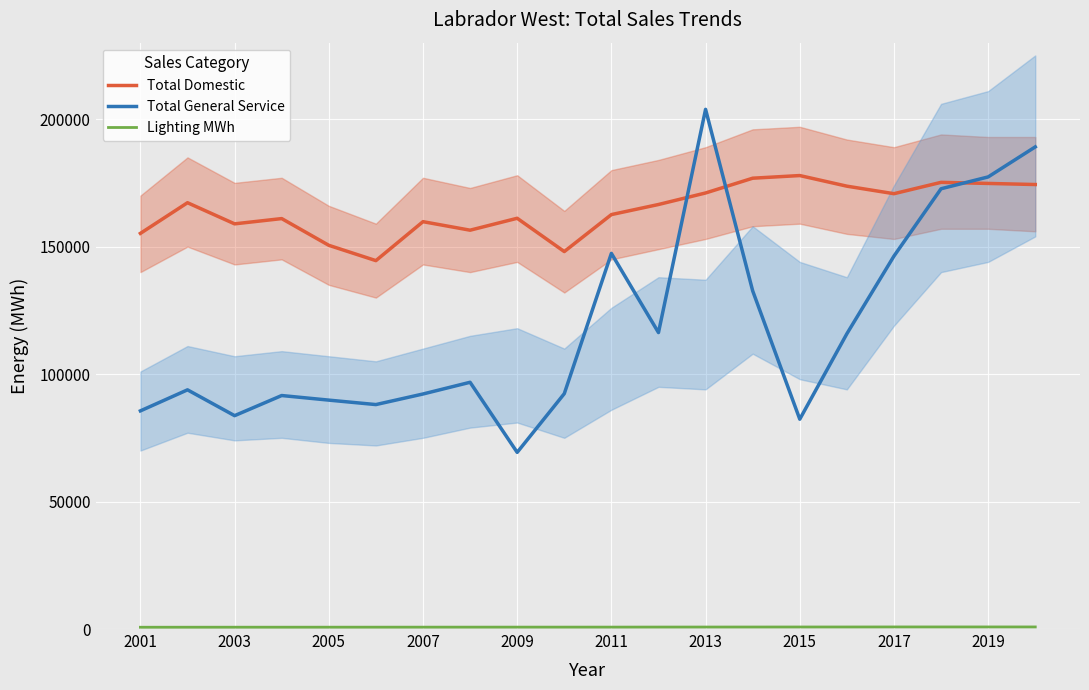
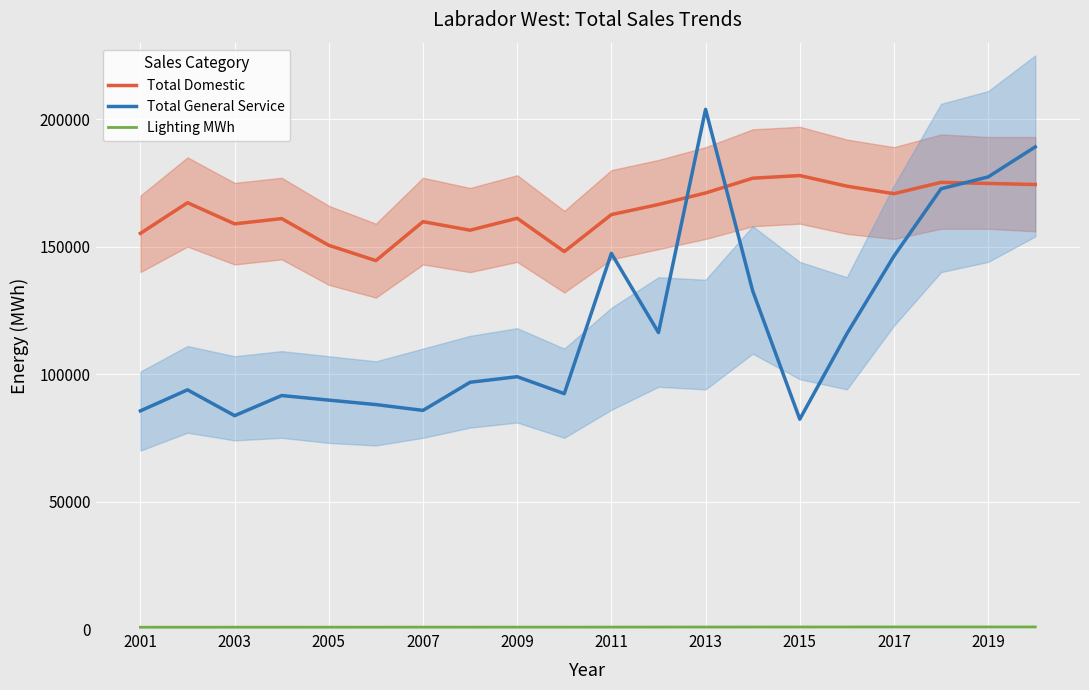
  {
    "Total General Service": {
      "2001": 86000,
      "2003": 84000,
      "2005": 90000,
-     "2007": 92000,
-     "2009": 69000,
+     "2007": 86000,
+     "2009": 99000,
      "2011": 147000,
      "2013": 204000,
      "2015": 82000,
      "2017": 146000,
      "2019": 177000
    },
    "Lighting MWh": {
      "2001": 1000,
      "2003": 1000,
      "2005": 1000,
      "2007": 1000,
      "2009": 1000,
      "2011": 1000,
      "2013": 1000,
      "2015": 1000,
      "2017": 1000,
      "2019": 1000
    }
  }
